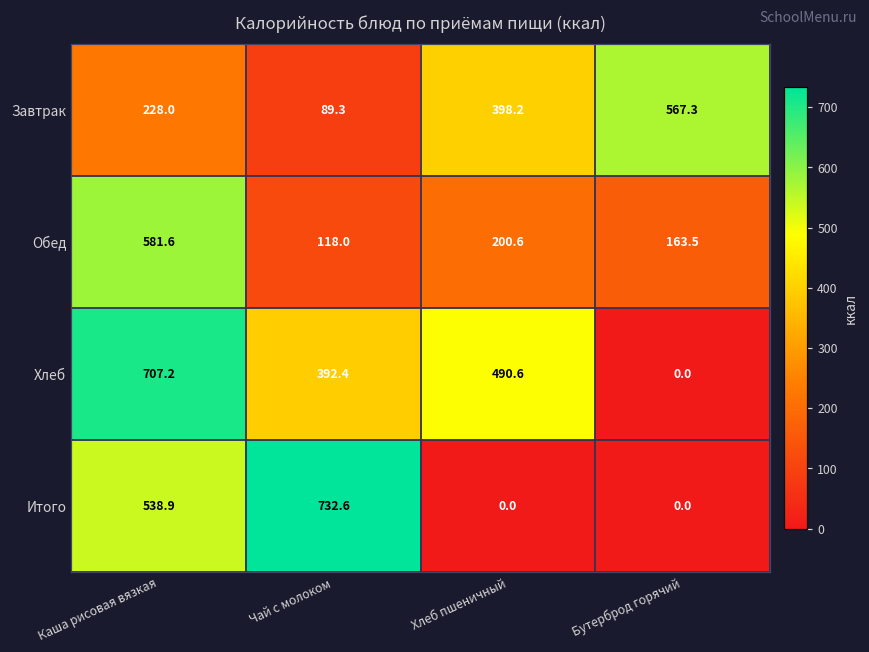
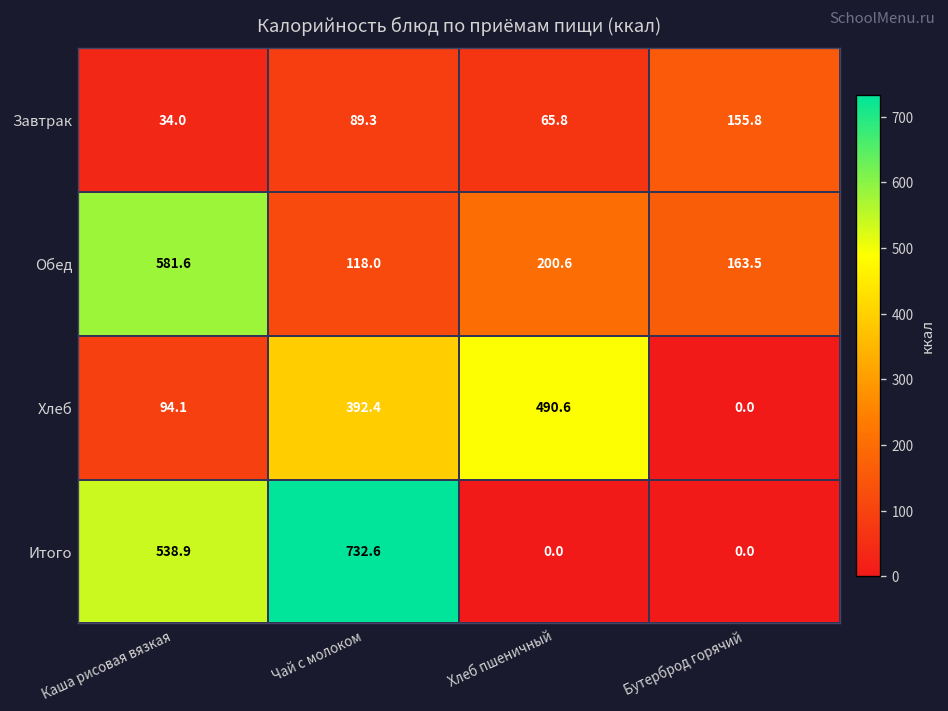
  {
    "Завтрак": {
-     "Каша рисовая вязкая": 228.0,
+     "Каша рисовая вязкая": 34.0,
      "Чай с молоком": 89.3,
-     "Хлеб пшеничный": 398.2,
-     "Бутерброд горячий": 567.3
+     "Хлеб пшеничный": 65.8,
+     "Бутерброд горячий": 155.8
    },
    "Обед": {
      "Каша рисовая вязкая": 581.6,
      "Чай с молоком": 118.0,
      "Хлеб пшеничный": 200.6,
      "Бутерброд горячий": 163.5
    },
    "Хлеб": {
-     "Каша рисовая вязкая": 707.2,
+     "Каша рисовая вязкая": 94.1,
      "Чай с молоком": 392.4,
      "Хлеб пшеничный": 490.6,
      "Бутерброд горячий": 0.0
    },
    "Итого": {
      "Каша рисовая вязкая": 538.9,
      "Чай с молоком": 732.6,
      "Хлеб пшеничный": 0.0,
      "Бутерброд горячий": 0.0
    }
  }
